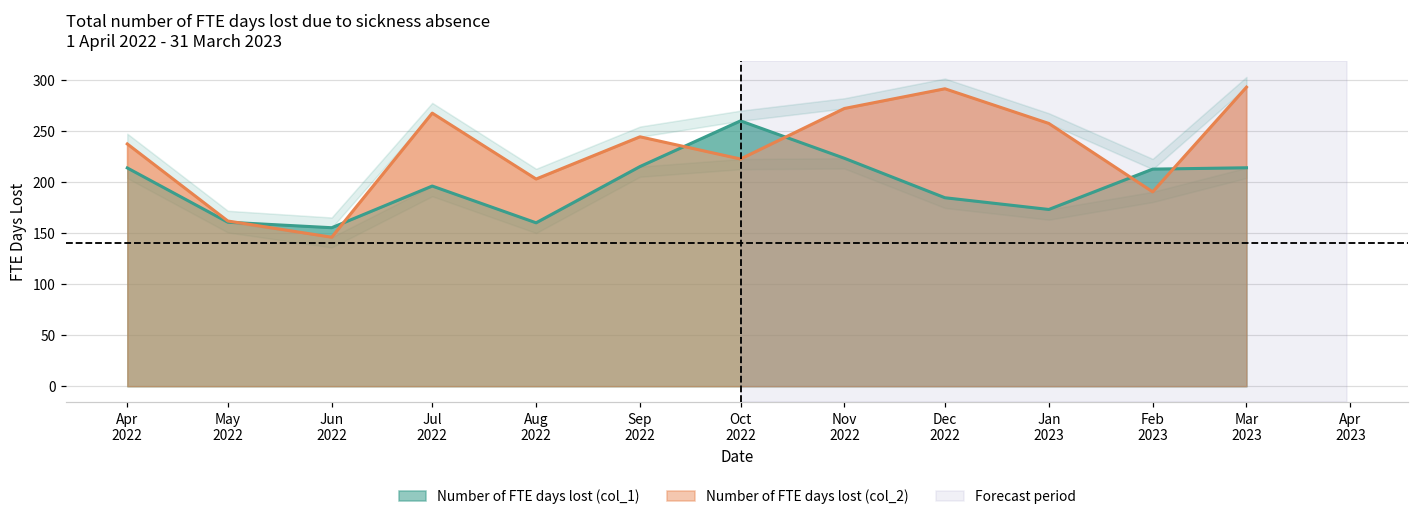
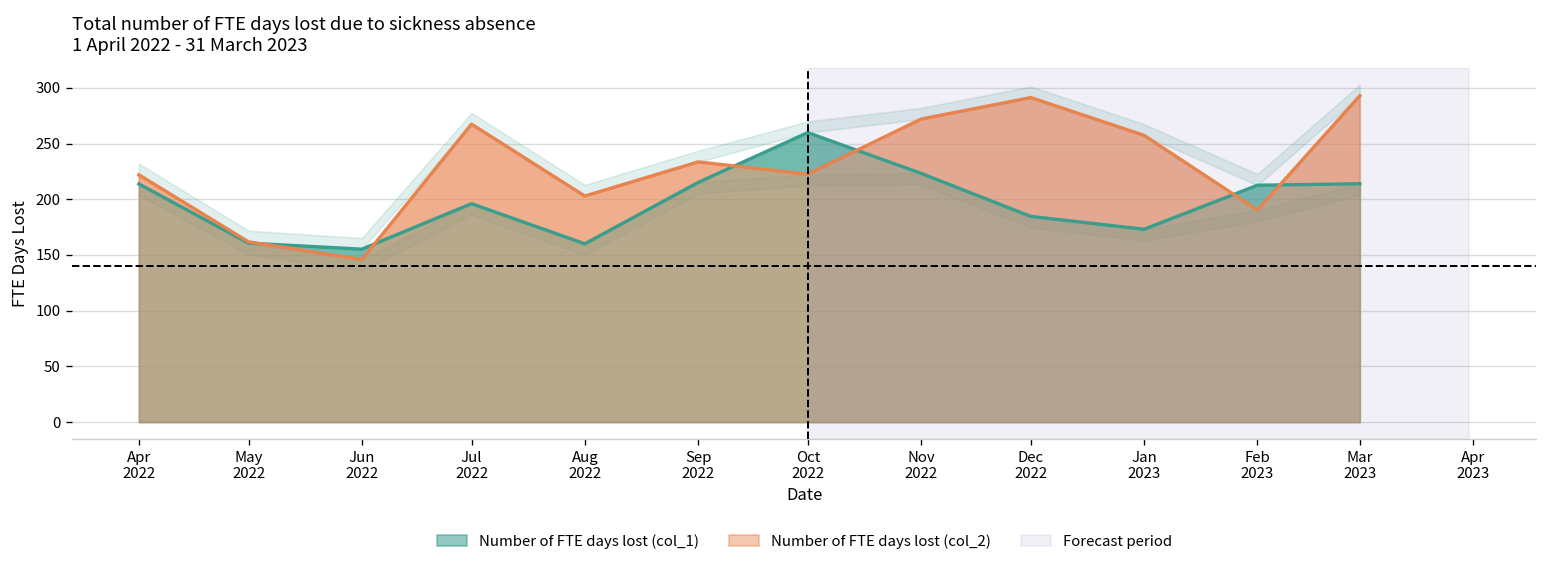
  {
    "Number of FTE days lost (col_2)": {
-     "Apr 2022": 240,
+     "Apr 2022": 220,
      "Jul 2022": 270,
      "Aug 2022": 200,
-     "Sep 2022": 240,
+     "Sep 2022": 230,
      "Nov 2022": 270,
      "Dec 2022": 290,
      "Jan 2023": 260,
      "Mar 2023": 290
    }
  }
